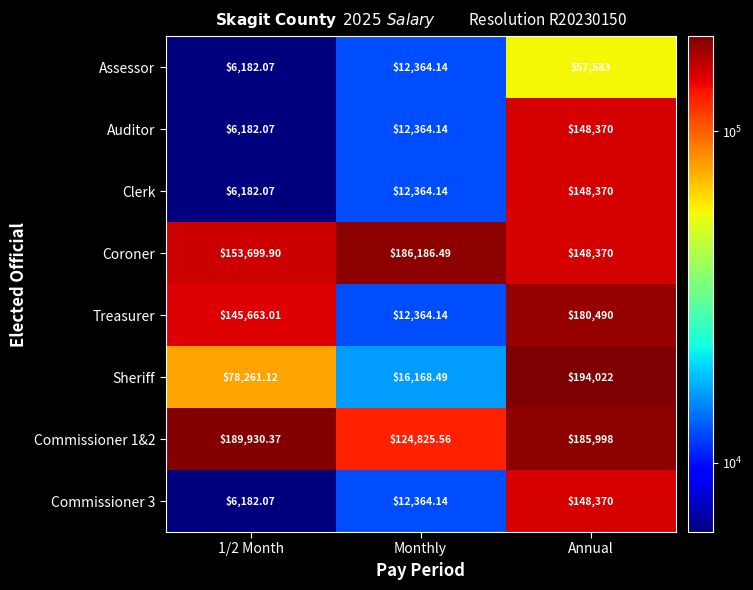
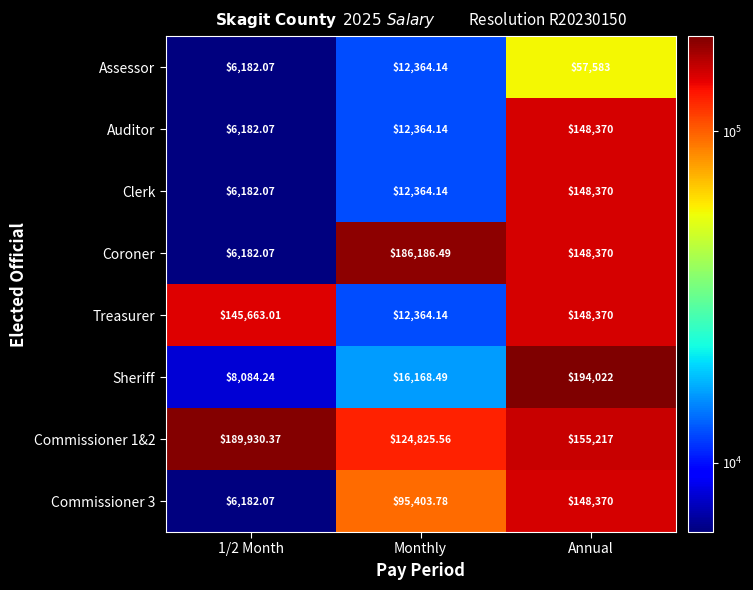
  {
    "Assessor": {
      "1/2 Month": "$6,182.07",
      "Monthly": "$12,364.14",
      "Annual": "$57,583"
    },
    "Auditor": {
      "1/2 Month": "$6,182.07",
      "Monthly": "$12,364.14",
      "Annual": "$148,370"
    },
    "Clerk": {
      "1/2 Month": "$6,182.07",
      "Monthly": "$12,364.14",
      "Annual": "$148,370"
    },
    "Coroner": {
-     "1/2 Month": "$153,699.90",
+     "1/2 Month": "$6,182.07",
      "Monthly": "$186,186.49",
      "Annual": "$148,370"
    },
    "Treasurer": {
      "1/2 Month": "$145,663.01",
      "Monthly": "$12,364.14",
-     "Annual": "$180,490"
+     "Annual": "$148,370"
    },
    "Sheriff": {
-     "1/2 Month": "$78,261.12",
+     "1/2 Month": "$8,084.24",
      "Monthly": "$16,168.49",
      "Annual": "$194,022"
    },
    "Commissioner 1&2": {
      "1/2 Month": "$189,930.37",
      "Monthly": "$124,825.56",
-     "Annual": "$185,998"
+     "Annual": "$155,217"
    },
    "Commissioner 3": {
      "1/2 Month": "$6,182.07",
-     "Monthly": "$12,364.14",
+     "Monthly": "$95,403.78",
      "Annual": "$148,370"
    }
  }
